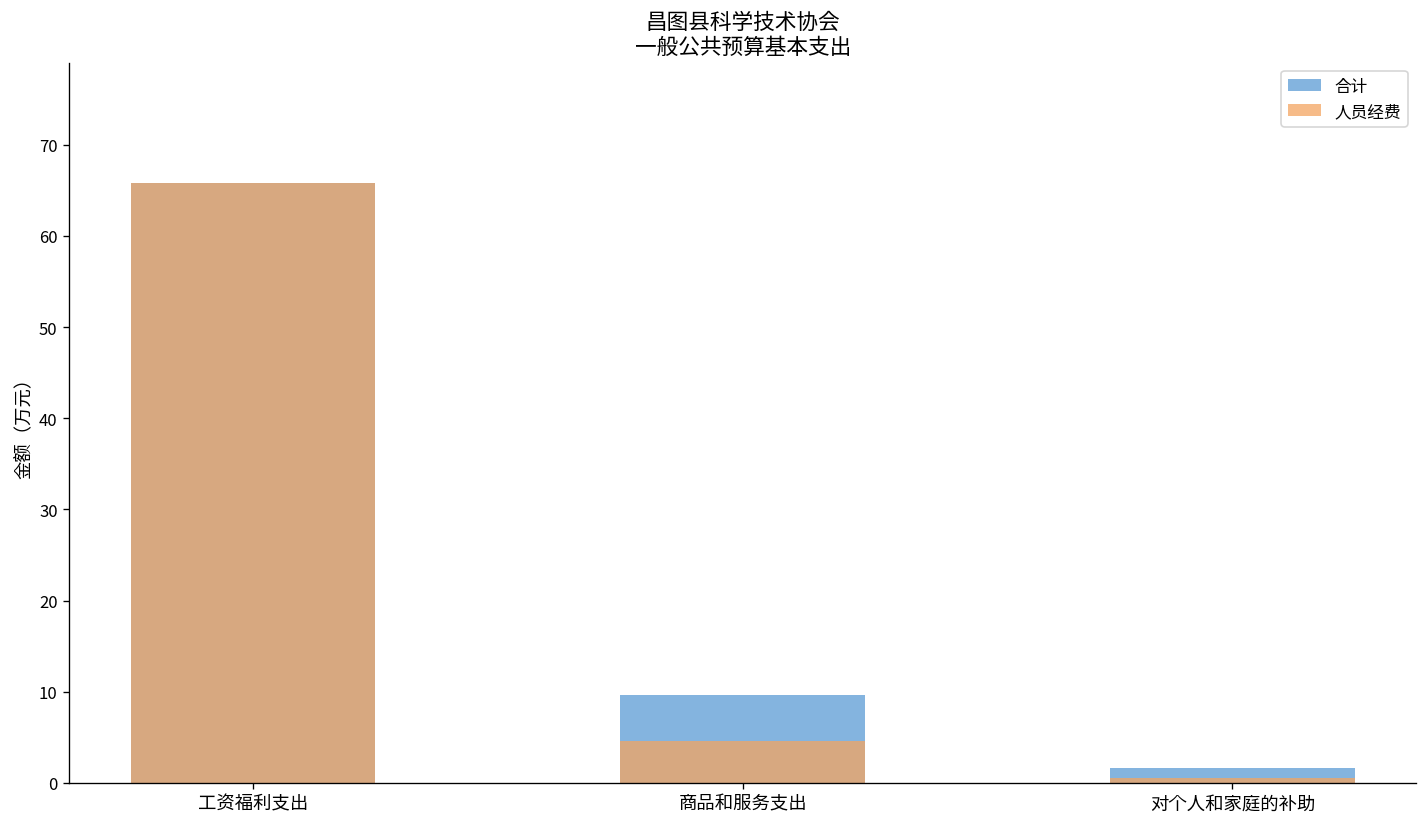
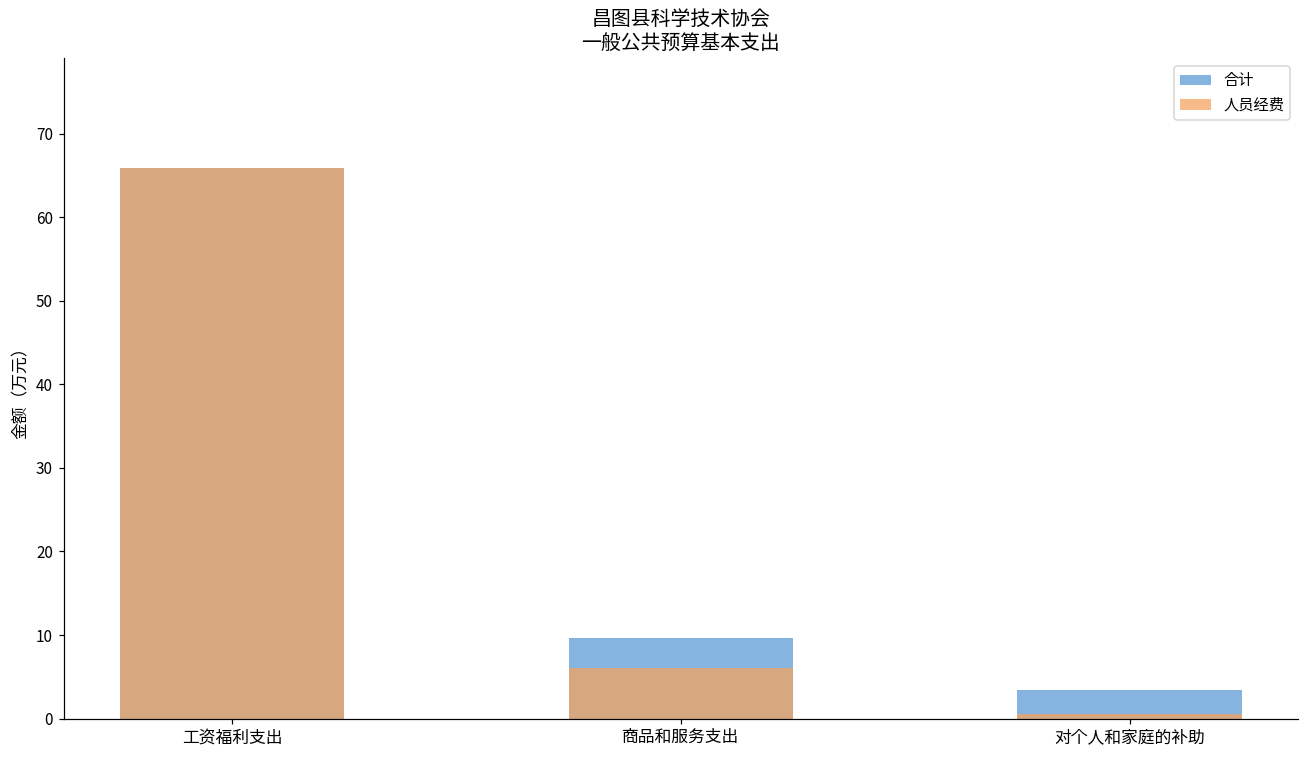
  {
    "合计": {
      "工资福利支出": 66,
      "商品和服务支出": 10,
-     "对个人和家庭的补助": 2
+     "对个人和家庭的补助": 3
    },
    "人员经费": {
      "工资福利支出": 66,
-     "商品和服务支出": 5
+     "商品和服务支出": 6
    }
  }
